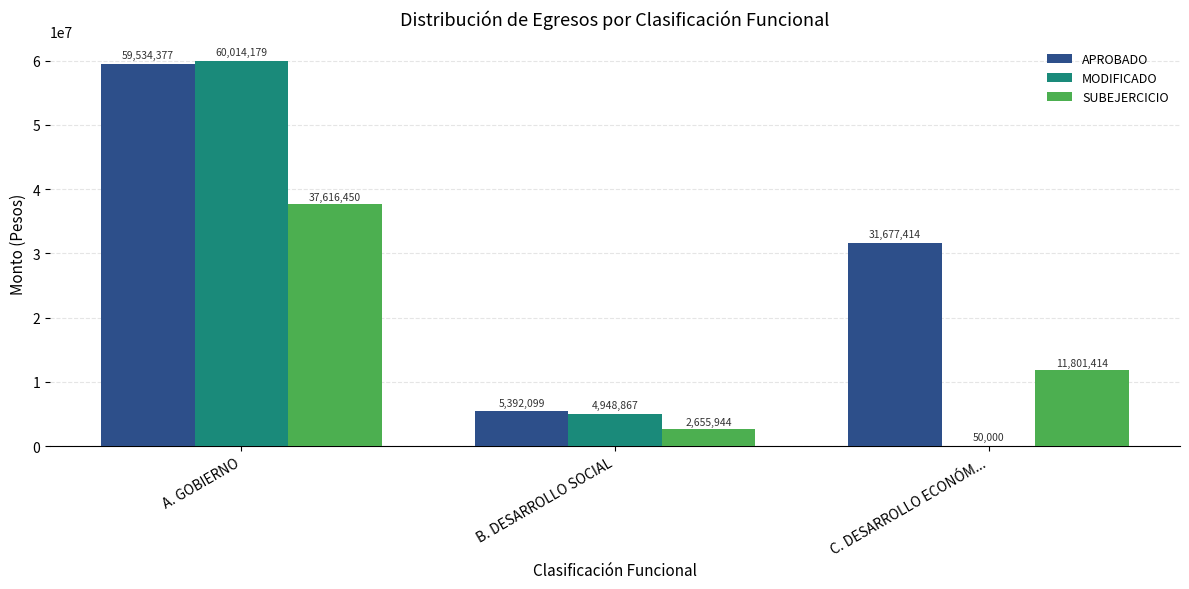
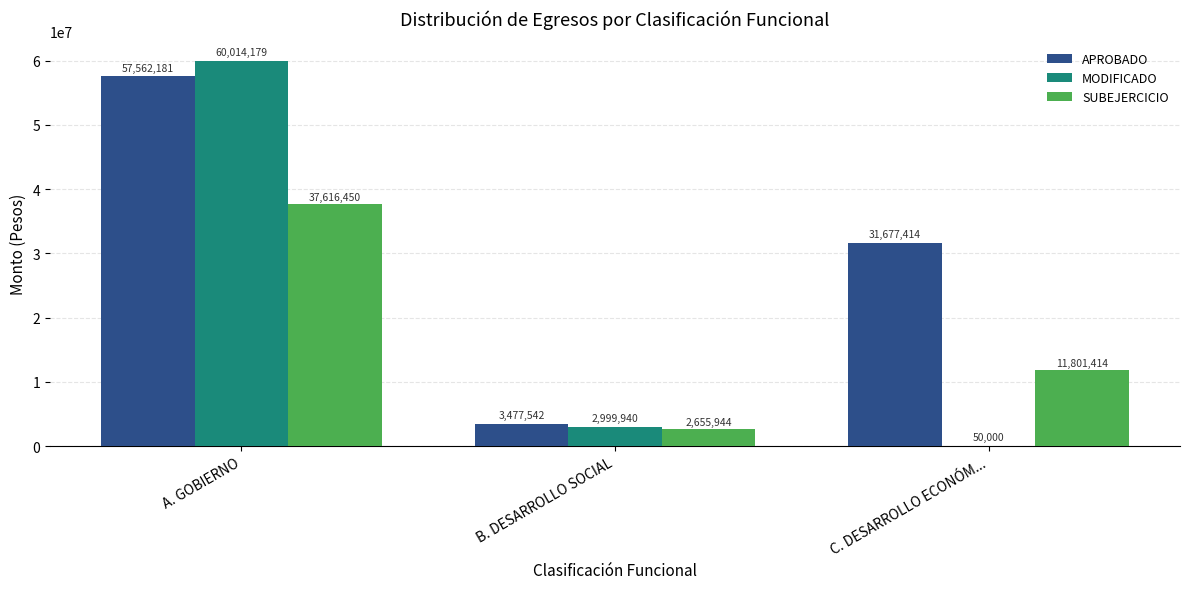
  {
    "APROBADO": {
-     "A. GOBIERNO": "59,534,377",
-     "B. DESARROLLO SOCIAL": "5,392,099",
+     "A. GOBIERNO": "57,562,181",
+     "B. DESARROLLO SOCIAL": "3,477,542",
      "C. DESARROLLO ECONÓM...": "31,677,414"
    },
    "MODIFICADO": {
      "A. GOBIERNO": "60,014,179",
-     "B. DESARROLLO SOCIAL": "4,948,867",
+     "B. DESARROLLO SOCIAL": "2,999,940",
      "C. DESARROLLO ECONÓM...": "50,000"
    },
    "SUBEJERCICIO": {
      "A. GOBIERNO": "37,616,450",
      "B. DESARROLLO SOCIAL": "2,655,944",
      "C. DESARROLLO ECONÓM...": "11,801,414"
    }
  }
